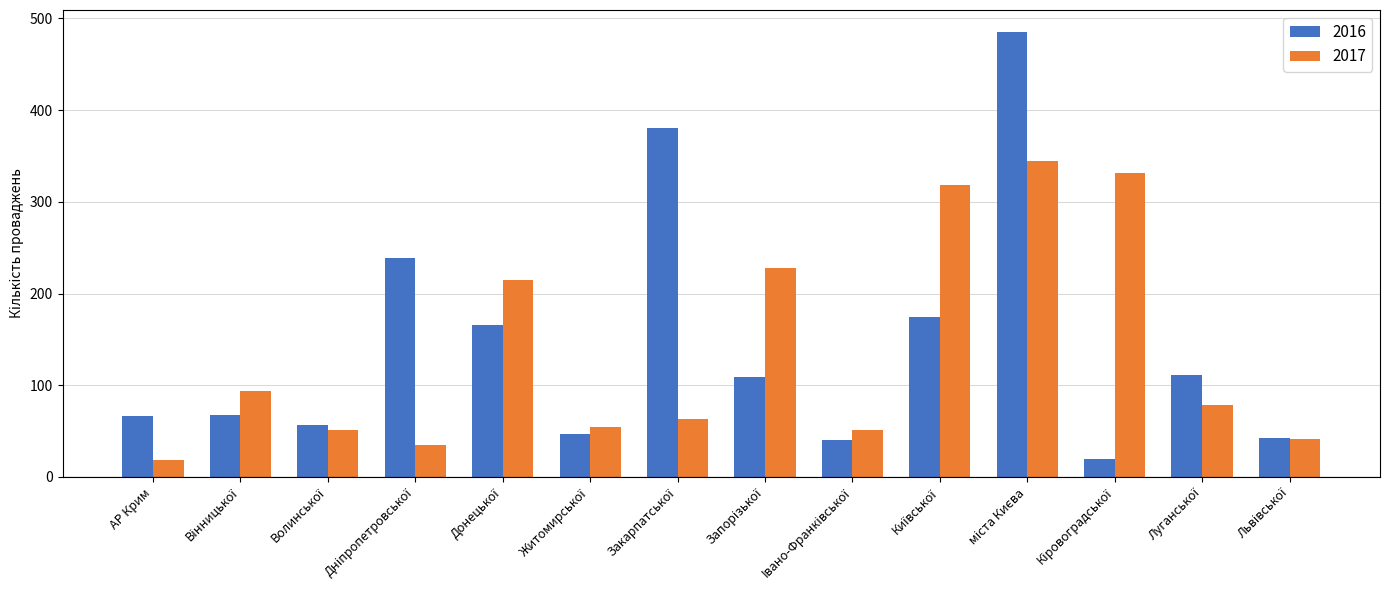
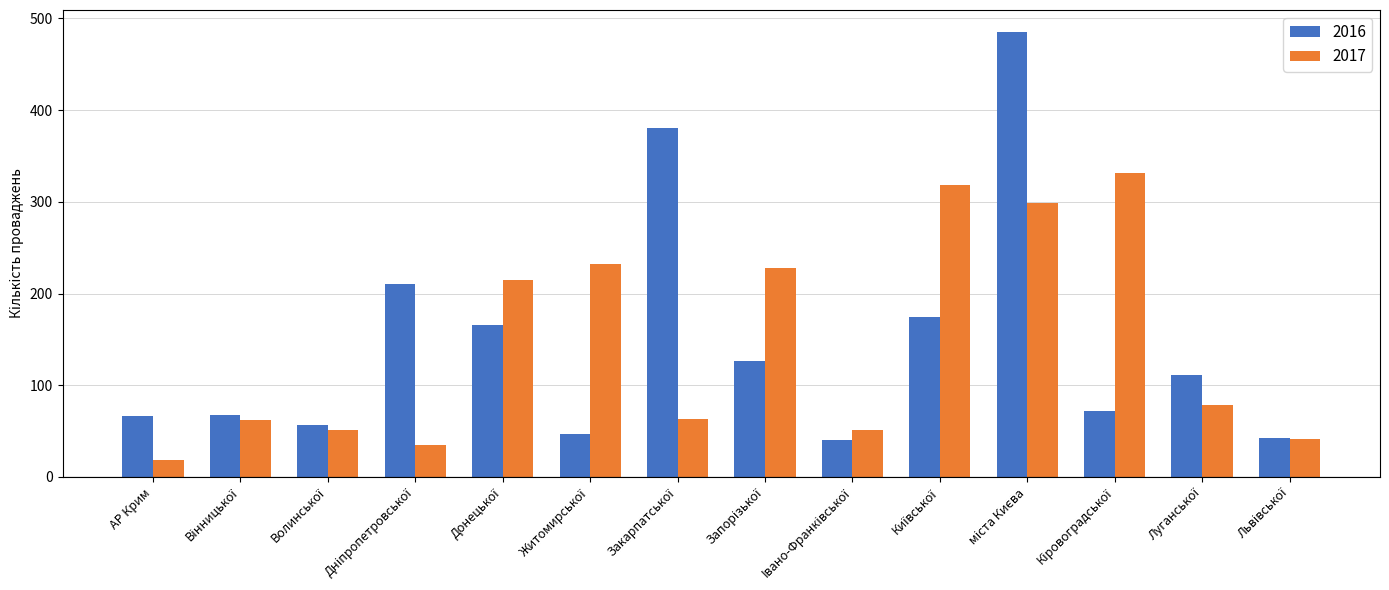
  {
    "2016": {
      "АР Крим": 70,
      "Вінницької": 70,
      "Волинської": 60,
-     "Дніпропетровської": 240,
+     "Дніпропетровської": 210,
      "Донецької": 170,
      "Житомирської": 50,
      "Закарпатської": 380,
-     "Запорізької": 110,
+     "Запорізької": 130,
      "Івано-Франківської": 40,
      "Київської": 170,
      "міста Києва": 490,
-     "Кіровоградської": 20,
+     "Кіровоградської": 70,
      "Луганської": 110,
      "Львівської": 40
    },
    "2017": {
      "АР Крим": 20,
-     "Вінницької": 90,
+     "Вінницької": 60,
      "Волинської": 50,
      "Дніпропетровської": 40,
      "Донецької": 220,
-     "Житомирської": 50,
+     "Житомирської": 230,
      "Закарпатської": 60,
      "Запорізької": 230,
      "Івано-Франківської": 50,
      "Київської": 320,
-     "міста Києва": 350,
+     "міста Києва": 300,
      "Кіровоградської": 330,
      "Луганської": 80,
      "Львівської": 40
    }
  }
